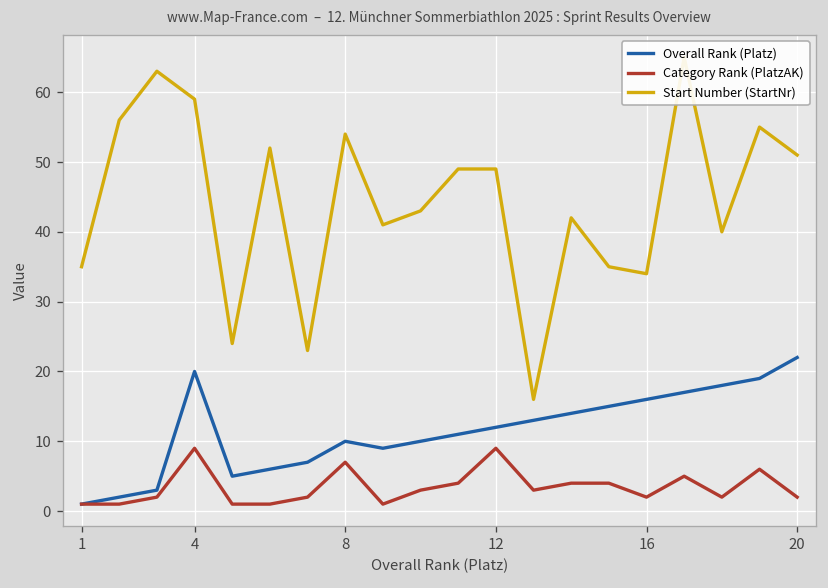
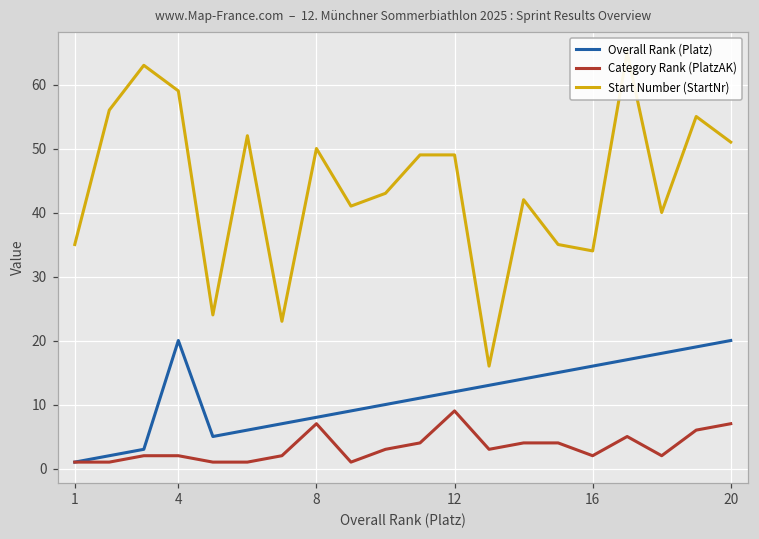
  {
    "Overall Rank (Platz)": {
      "4": 20,
-     "8": 10,
+     "8": 8,
      "12": 12,
      "16": 16,
-     "20": 22
+     "20": 20
    },
    "Category Rank (PlatzAK)": {
-     "4": 9,
+     "4": 2,
      "8": 7,
      "12": 9,
      "16": 2,
-     "20": 2
+     "20": 7
    },
    "Start Number (StartNr)": {
      "1": 35,
      "4": 59,
-     "8": 54,
+     "8": 50,
      "12": 49,
      "16": 34,
      "20": 51
    }
  }
